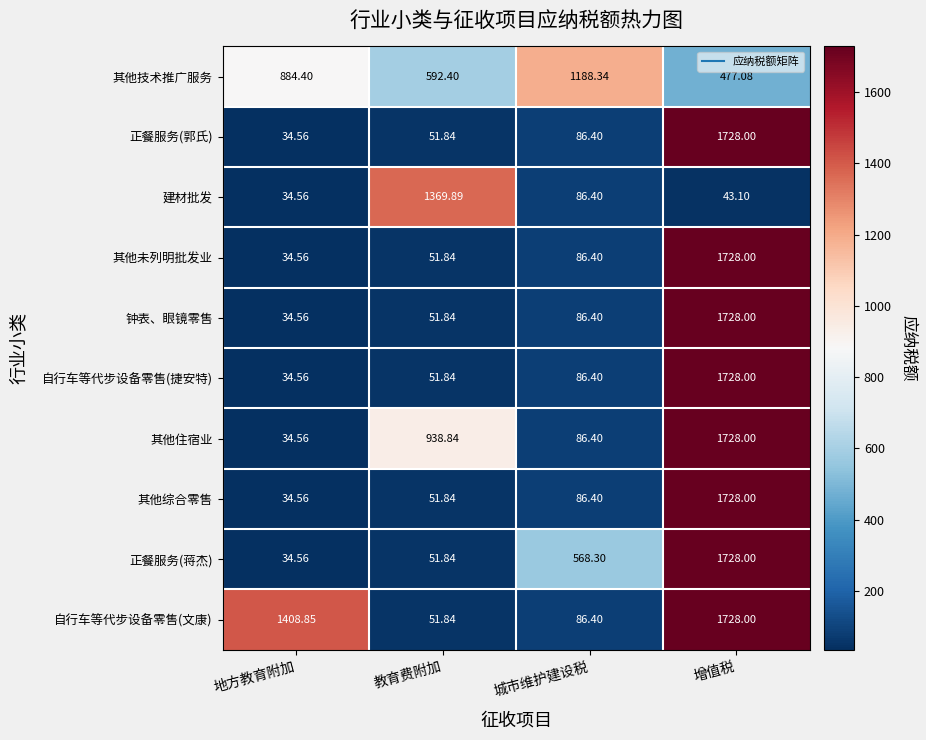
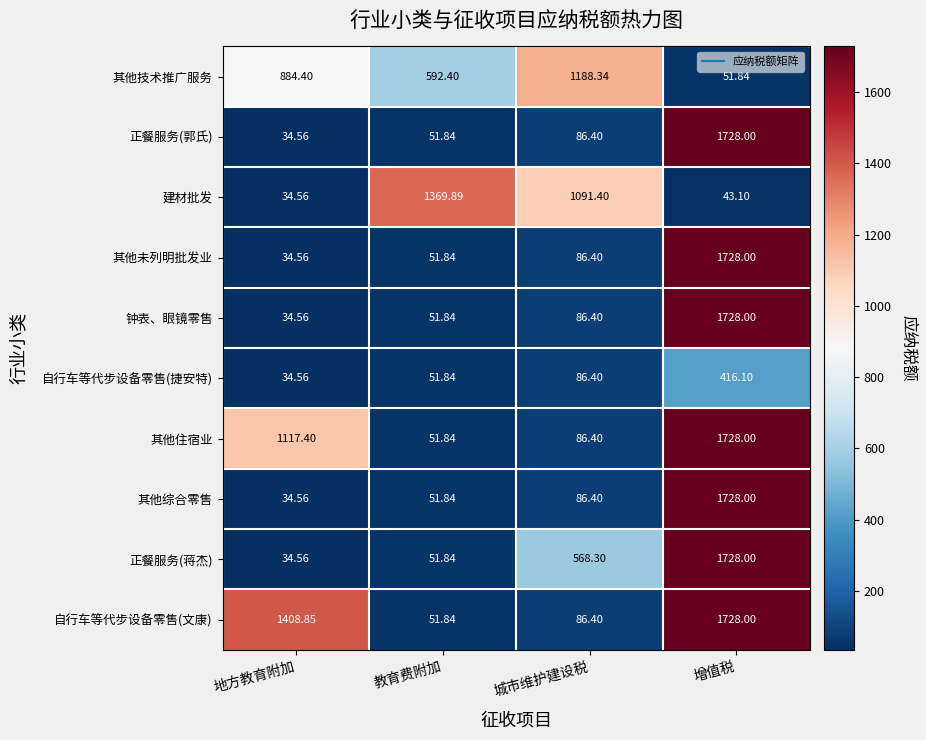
  {
    "其他技术推广服务": {
      "地方教育附加": 884.40,
      "教育费附加": 592.40,
      "城市维护建设税": 1188.34,
-     "增值税": 477.08
+     "增值税": 51.84
    },
    "正餐服务(郭氏)": {
      "地方教育附加": 34.56,
      "教育费附加": 51.84,
      "城市维护建设税": 86.40,
      "增值税": 1728.00
    },
    "建材批发": {
      "地方教育附加": 34.56,
      "教育费附加": 1369.89,
-     "城市维护建设税": 86.40,
+     "城市维护建设税": 1091.40,
      "增值税": 43.10
    },
    "其他未列明批发业": {
      "地方教育附加": 34.56,
      "教育费附加": 51.84,
      "城市维护建设税": 86.40,
      "增值税": 1728.00
    },
    "钟表、眼镜零售": {
      "地方教育附加": 34.56,
      "教育费附加": 51.84,
      "城市维护建设税": 86.40,
      "增值税": 1728.00
    },
    "自行车等代步设备零售(捷安特)": {
      "地方教育附加": 34.56,
      "教育费附加": 51.84,
      "城市维护建设税": 86.40,
-     "增值税": 1728.00
+     "增值税": 416.10
    },
    "其他住宿业": {
-     "地方教育附加": 34.56,
-     "教育费附加": 938.84,
+     "地方教育附加": 1117.40,
+     "教育费附加": 51.84,
      "城市维护建设税": 86.40,
      "增值税": 1728.00
    },
    "其他综合零售": {
      "地方教育附加": 34.56,
      "教育费附加": 51.84,
      "城市维护建设税": 86.40,
      "增值税": 1728.00
    },
    "正餐服务(蒋杰)": {
      "地方教育附加": 34.56,
      "教育费附加": 51.84,
      "城市维护建设税": 568.30,
      "增值税": 1728.00
    },
    "自行车等代步设备零售(文康)": {
      "地方教育附加": 1408.85,
      "教育费附加": 51.84,
      "城市维护建设税": 86.40,
      "增值税": 1728.00
    }
  }
